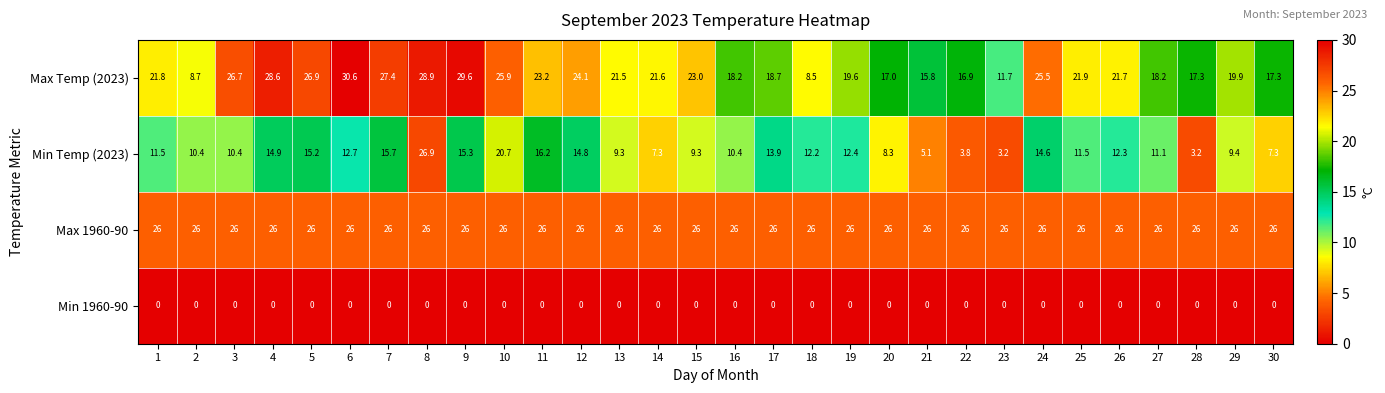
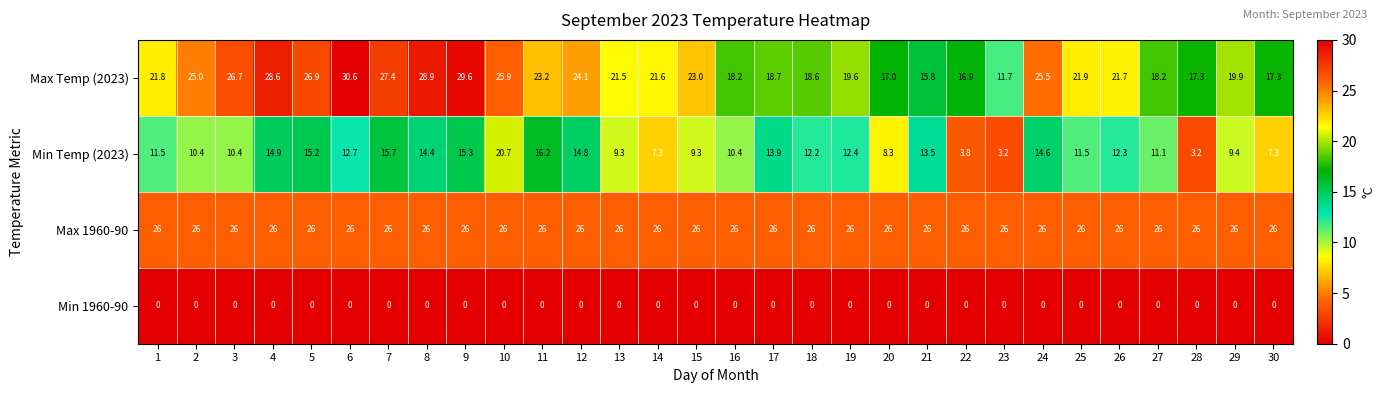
  {
    "Max Temp (2023)": {
      "1": 21.8,
-     "2": 8.7,
+     "2": 25.0,
      "3": 26.7,
      "4": 28.6,
      "5": 26.9,
      "6": 30.6,
      "7": 27.4,
      "8": 28.9,
      "9": 29.6,
      "10": 25.9,
      "11": 23.2,
      "12": 24.1,
      "13": 21.5,
      "14": 21.6,
      "15": 23.0,
      "16": 18.2,
      "17": 18.7,
-     "18": 8.5,
+     "18": 18.6,
      "19": 19.6,
      "20": 17.0,
      "21": 15.8,
      "22": 16.9,
      "23": 11.7,
      "24": 25.5,
      "25": 21.9,
      "26": 21.7,
      "27": 18.2,
      "28": 17.3,
      "29": 19.9,
      "30": 17.3
    },
    "Min Temp (2023)": {
      "1": 11.5,
      "2": 10.4,
      "3": 10.4,
      "4": 14.9,
      "5": 15.2,
      "6": 12.7,
      "7": 15.7,
-     "8": 26.9,
+     "8": 14.4,
      "9": 15.3,
      "10": 20.7,
      "11": 16.2,
      "12": 14.8,
      "13": 9.3,
      "14": 7.3,
      "15": 9.3,
      "16": 10.4,
      "17": 13.9,
      "18": 12.2,
      "19": 12.4,
      "20": 8.3,
-     "21": 5.1,
+     "21": 13.5,
      "22": 3.8,
      "23": 3.2,
      "24": 14.6,
      "25": 11.5,
      "26": 12.3,
      "27": 11.1,
      "28": 3.2,
      "29": 9.4,
      "30": 7.3
    },
    "Max 1960-90": {
      "1": 26,
      "2": 26,
      "3": 26,
      "4": 26,
      "5": 26,
      "6": 26,
      "7": 26,
      "8": 26,
      "9": 26,
      "10": 26,
      "11": 26,
      "12": 26,
      "13": 26,
      "14": 26,
      "15": 26,
      "16": 26,
      "17": 26,
      "18": 26,
      "19": 26,
      "20": 26,
      "21": 26,
      "22": 26,
      "23": 26,
      "24": 26,
      "25": 26,
      "26": 26,
      "27": 26,
      "28": 26,
      "29": 26,
      "30": 26
    },
    "Min 1960-90": {
      "1": 0,
      "2": 0,
      "3": 0,
      "4": 0,
      "5": 0,
      "6": 0,
      "7": 0,
      "8": 0,
      "9": 0,
      "10": 0,
      "11": 0,
      "12": 0,
      "13": 0,
      "14": 0,
      "15": 0,
      "16": 0,
      "17": 0,
      "18": 0,
      "19": 0,
      "20": 0,
      "21": 0,
      "22": 0,
      "23": 0,
      "24": 0,
      "25": 0,
      "26": 0,
      "27": 0,
      "28": 0,
      "29": 0,
      "30": 0
    }
  }
